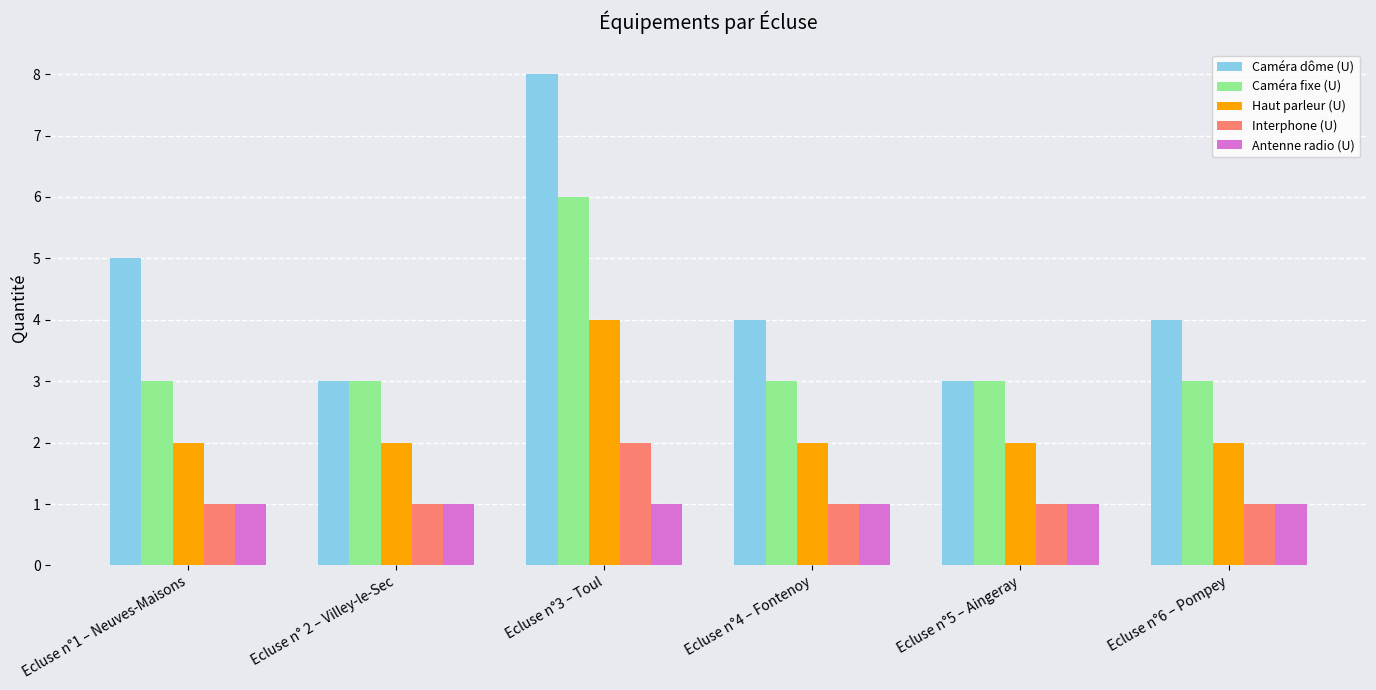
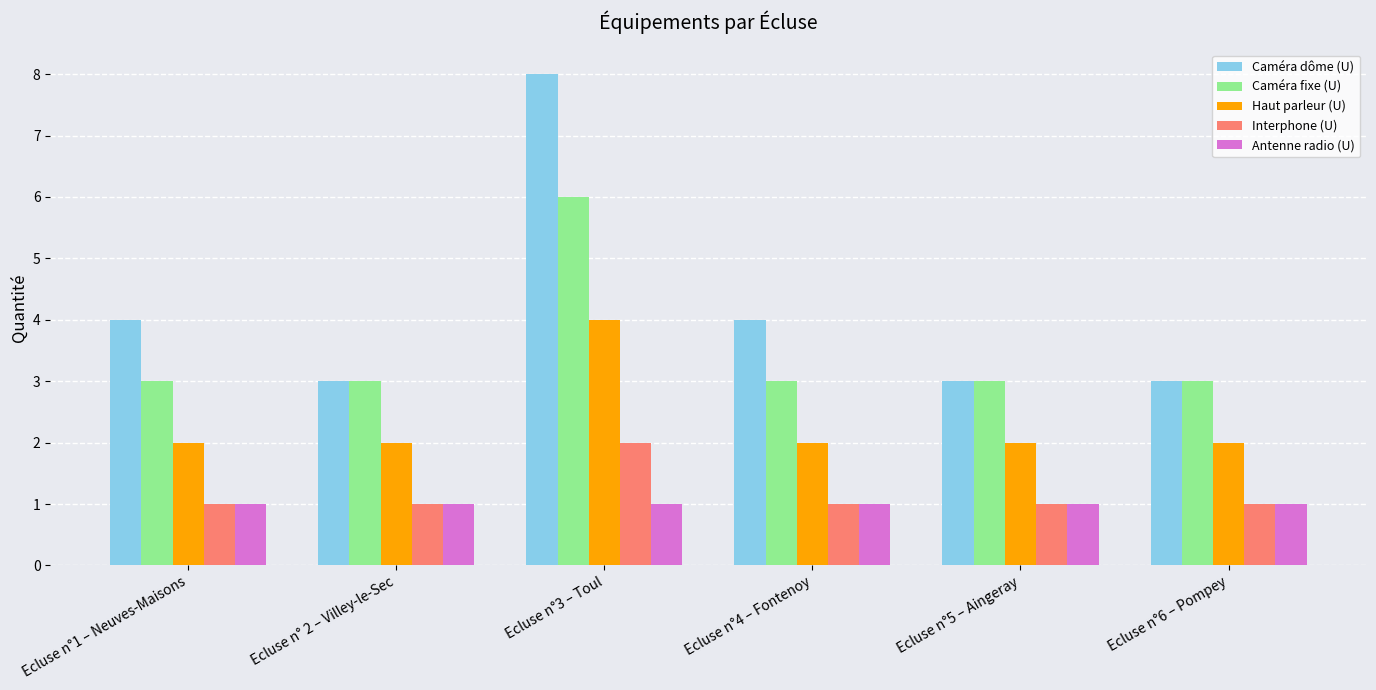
  {
    "Caméra dôme (U)": {
-     "Ecluse n°1 – Neuves-Maisons": 5,
+     "Ecluse n°1 – Neuves-Maisons": 4,
      "Ecluse n° 2 – Villey-le-Sec": 3,
      "Ecluse n°3 – Toul": 8,
      "Ecluse n°4 – Fontenoy": 4,
      "Ecluse n°5 – Aingeray": 3,
-     "Ecluse n°6 – Pompey": 4
+     "Ecluse n°6 – Pompey": 3
    },
    "Caméra fixe (U)": {
      "Ecluse n°1 – Neuves-Maisons": 3,
      "Ecluse n° 2 – Villey-le-Sec": 3,
      "Ecluse n°3 – Toul": 6,
      "Ecluse n°4 – Fontenoy": 3,
      "Ecluse n°5 – Aingeray": 3,
      "Ecluse n°6 – Pompey": 3
    },
    "Haut parleur (U)": {
      "Ecluse n°1 – Neuves-Maisons": 2,
      "Ecluse n° 2 – Villey-le-Sec": 2,
      "Ecluse n°3 – Toul": 4,
      "Ecluse n°4 – Fontenoy": 2,
      "Ecluse n°5 – Aingeray": 2,
      "Ecluse n°6 – Pompey": 2
    },
    "Interphone (U)": {
      "Ecluse n°1 – Neuves-Maisons": 1,
      "Ecluse n° 2 – Villey-le-Sec": 1,
      "Ecluse n°3 – Toul": 2,
      "Ecluse n°4 – Fontenoy": 1,
      "Ecluse n°5 – Aingeray": 1,
      "Ecluse n°6 – Pompey": 1
    },
    "Antenne radio (U)": {
      "Ecluse n°1 – Neuves-Maisons": 1,
      "Ecluse n° 2 – Villey-le-Sec": 1,
      "Ecluse n°3 – Toul": 1,
      "Ecluse n°4 – Fontenoy": 1,
      "Ecluse n°5 – Aingeray": 1,
      "Ecluse n°6 – Pompey": 1
    }
  }
